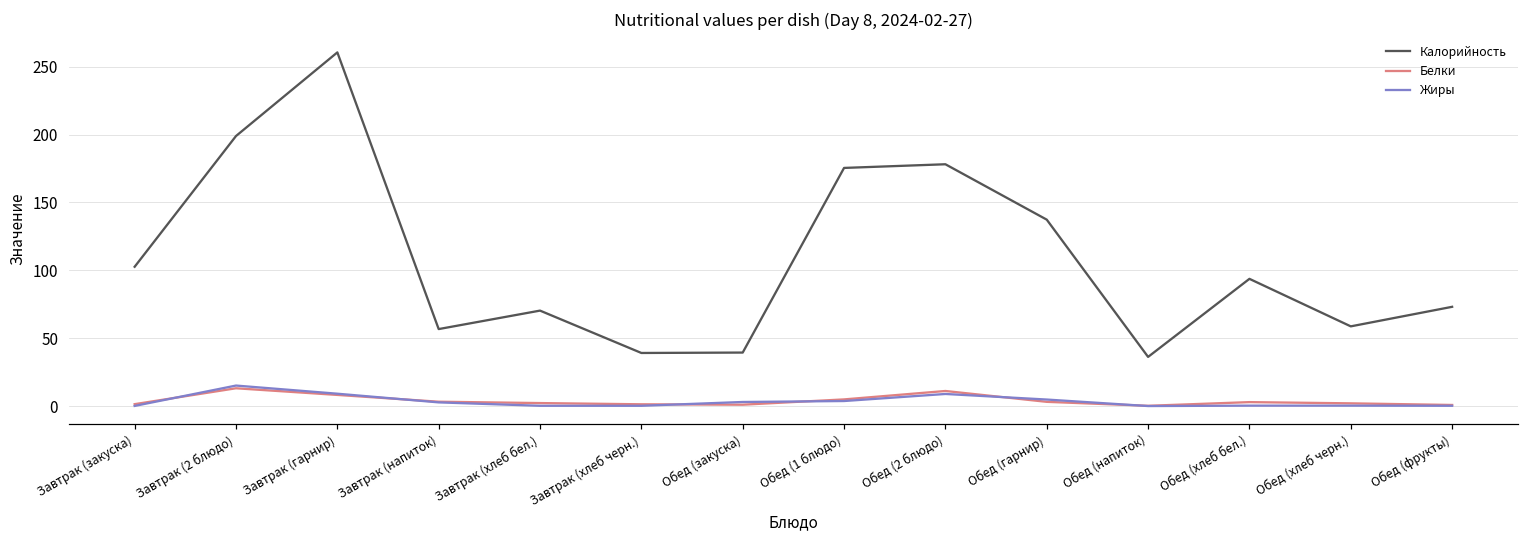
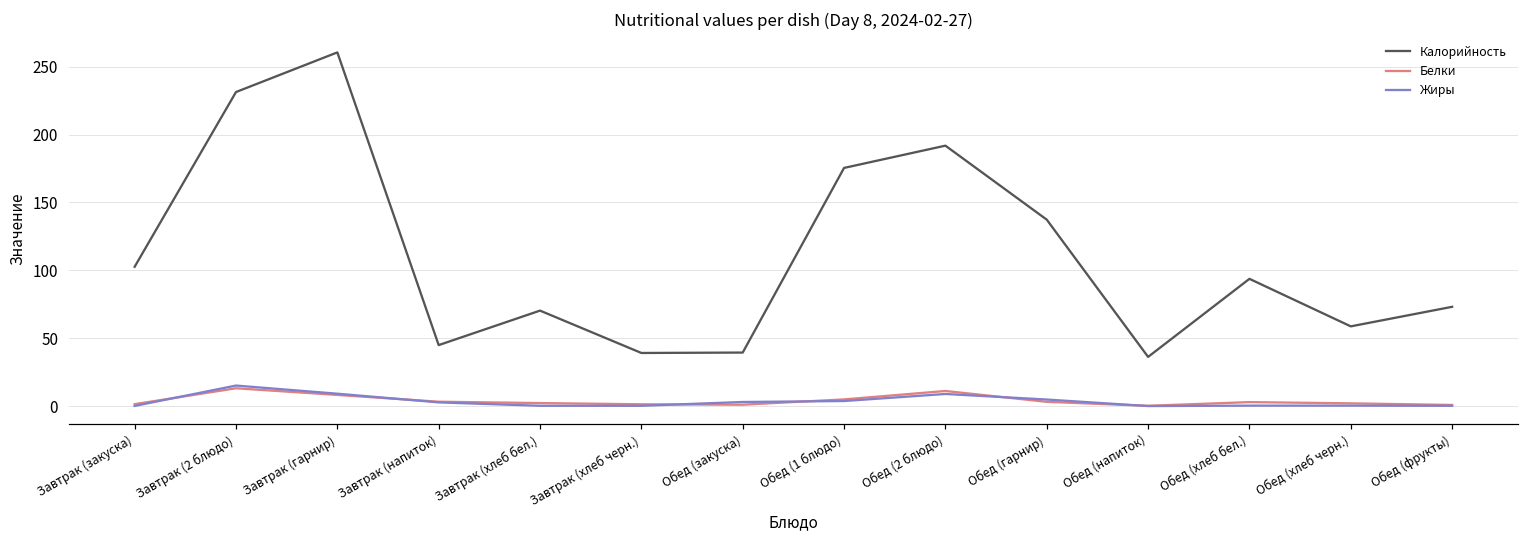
  {
    "Калорийность": {
      "Завтрак (закуска)": 103,
-     "Завтрак (2 блюдо)": 199,
+     "Завтрак (2 блюдо)": 231,
      "Завтрак (гарнир)": 261,
-     "Завтрак (напиток)": 57,
+     "Завтрак (напиток)": 45,
      "Завтрак (хлеб бел.)": 70,
      "Завтрак (хлеб черн.)": 39,
      "Обед (закуска)": 39,
      "Обед (1 блюдо)": 175,
-     "Обед (2 блюдо)": 178,
+     "Обед (2 блюдо)": 192,
      "Обед (гарнир)": 137,
      "Обед (напиток)": 36,
      "Обед (хлеб бел.)": 94,
      "Обед (хлеб черн.)": 59,
      "Обед (фрукты)": 73
    },
    "Белки": {
      "Обед (2 блюдо)": 11,
      "Обед (хлеб бел.)": 3
    },
    "Жиры": {
      "Обед (2 блюдо)": 9,
      "Обед (хлеб бел.)": 0
    }
  }
